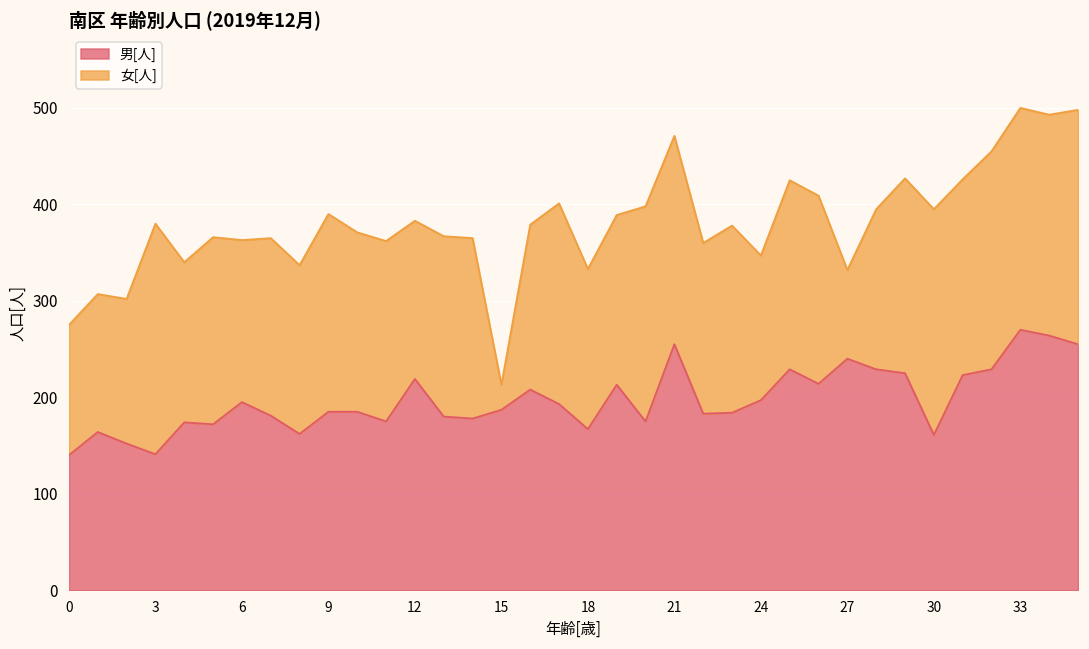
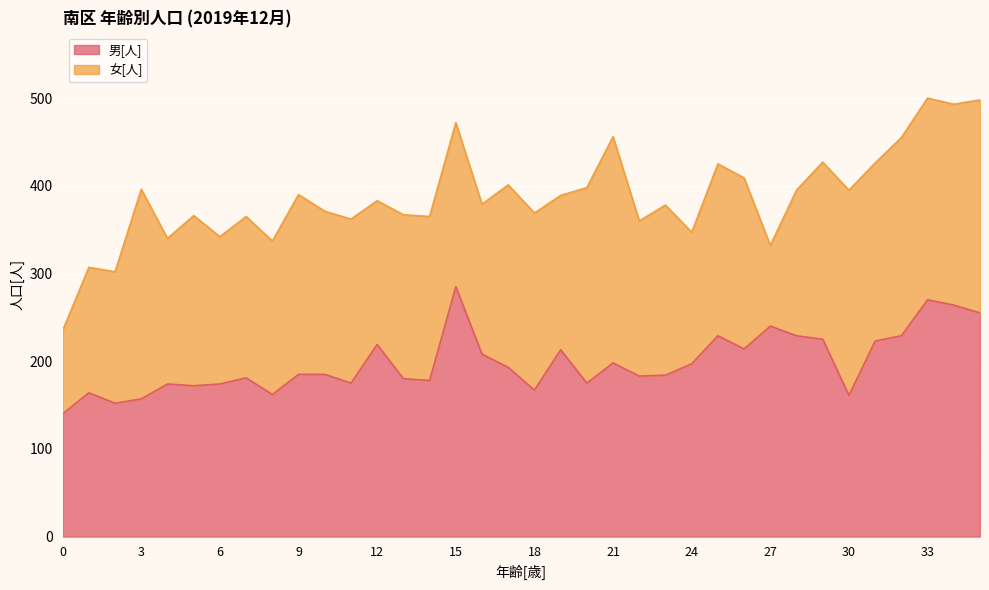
  {
    "男[人]": {
      "0": 140,
-     "3": 140,
-     "6": 200,
+     "3": 160,
+     "6": 170,
      "9": 190,
      "12": 220,
-     "15": 190,
+     "15": 290,
      "18": 170,
-     "21": 260,
+     "21": 200,
      "24": 200,
      "27": 240,
      "30": 160,
      "33": 270
    },
    "女[人]": {
-     "0": 140,
+     "0": 100,
      "3": 240,
      "6": 170,
      "9": 210,
      "12": 160,
-     "15": 30,
-     "18": 170,
-     "21": 220,
+     "15": 190,
+     "18": 200,
+     "21": 260,
      "24": 150,
      "27": 90,
      "30": 230,
      "33": 230
    }
  }
